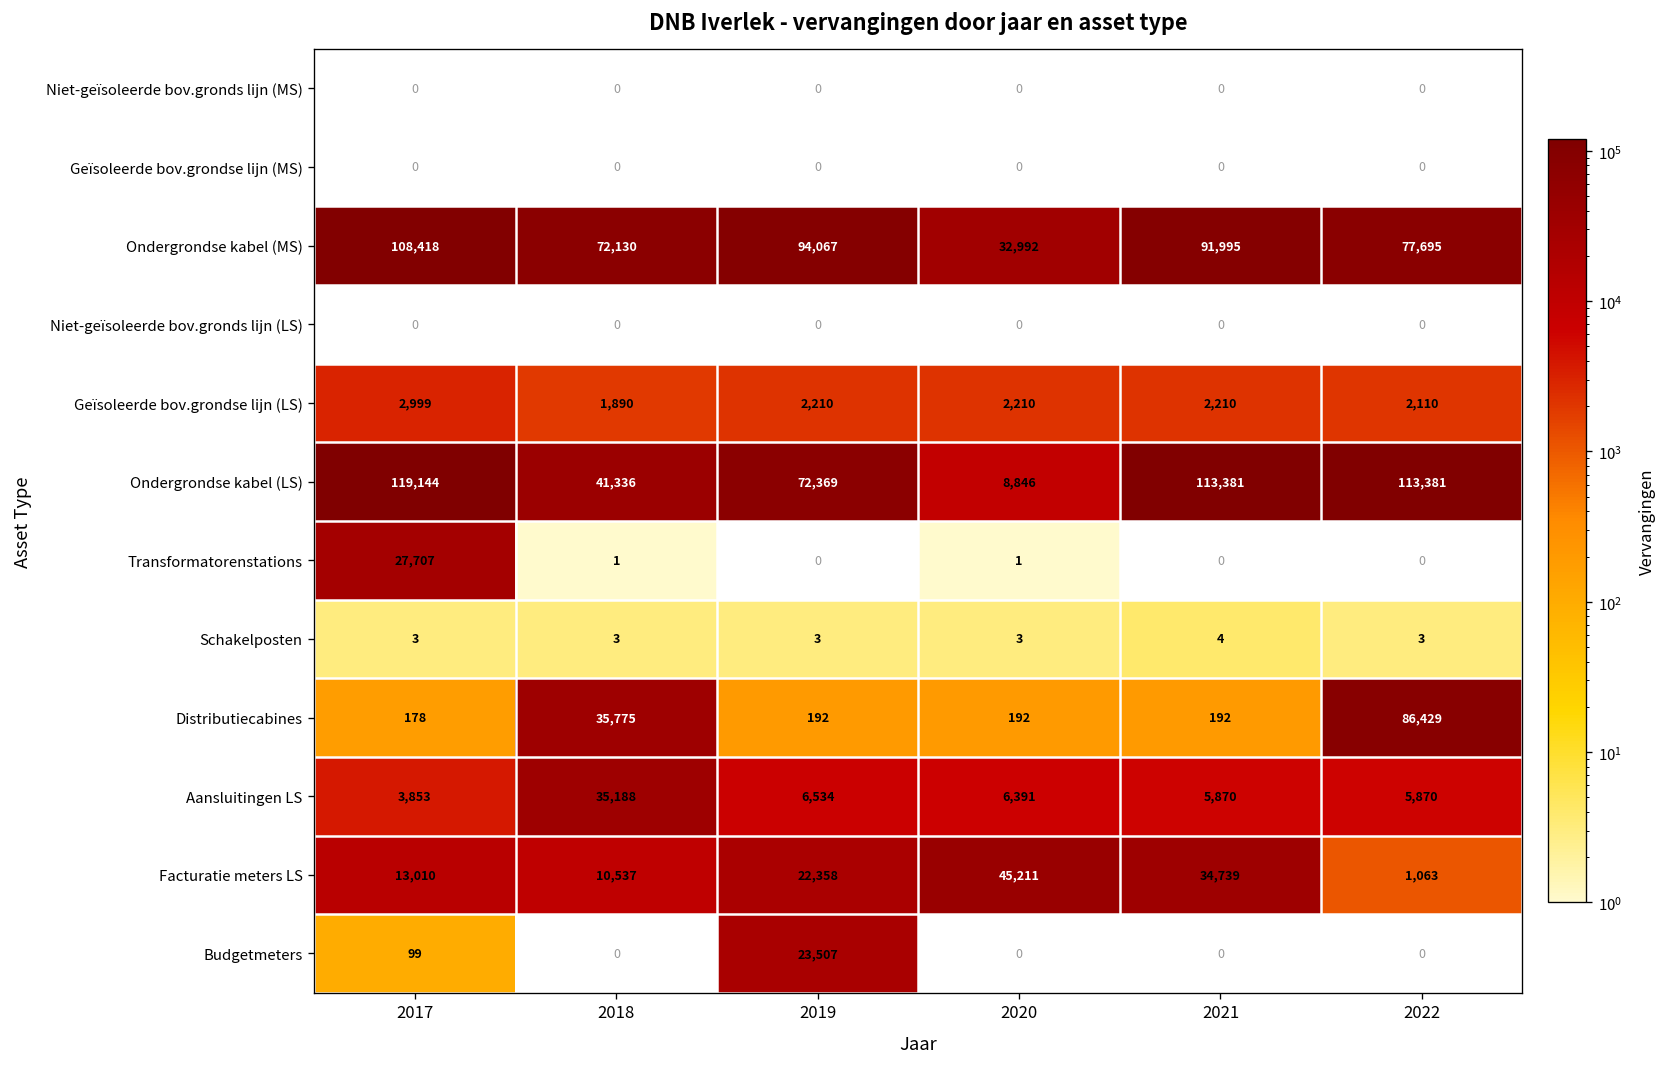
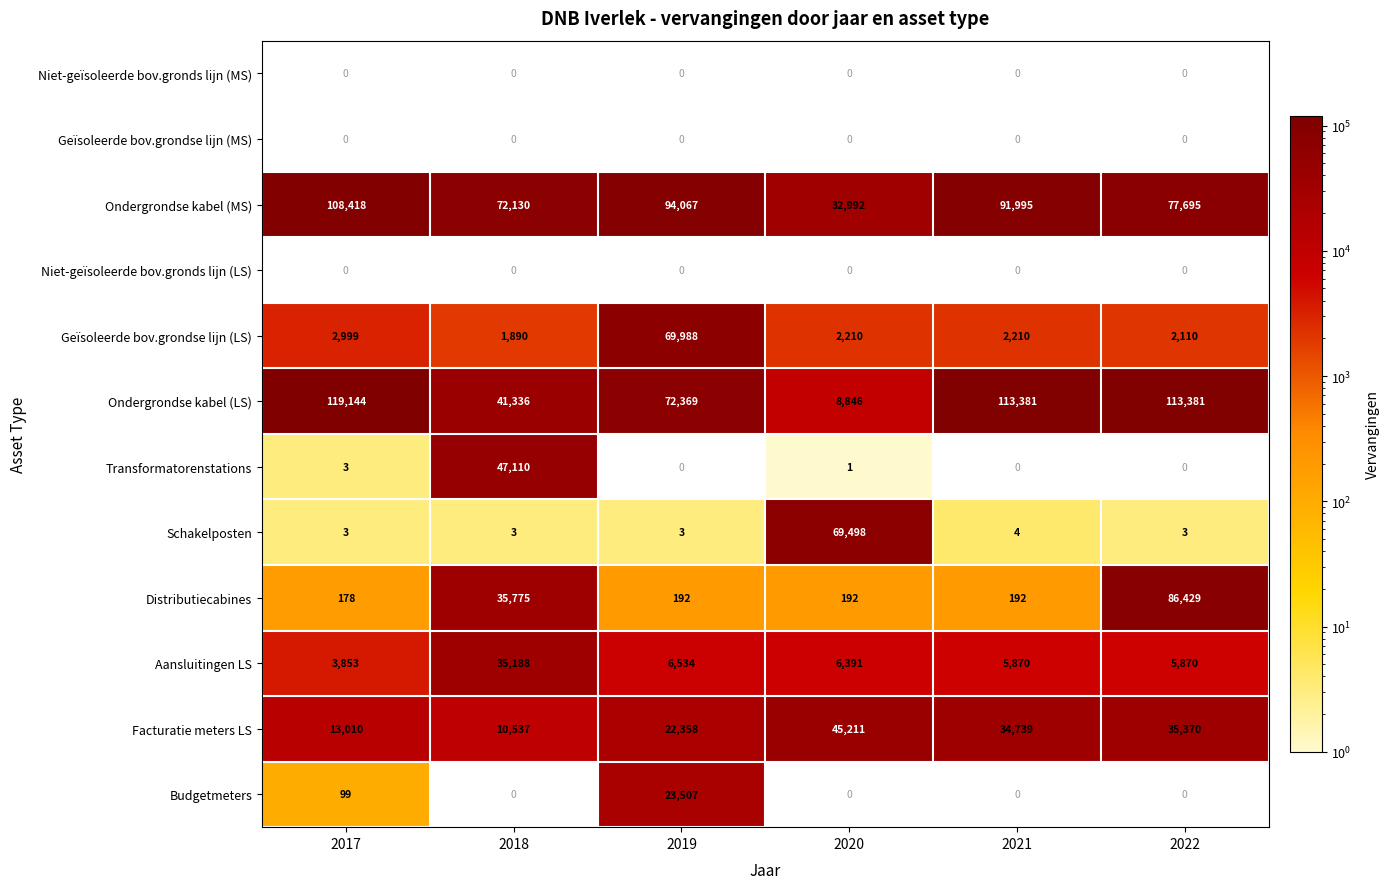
  {
    "Niet-geïsoleerde bov.gronds lijn (MS)": {
      "2017": "0",
      "2018": "0",
      "2019": "0",
      "2020": "0",
      "2021": "0",
      "2022": "0"
    },
    "Geïsoleerde bov.grondse lijn (MS)": {
      "2017": "0",
      "2018": "0",
      "2019": "0",
      "2020": "0",
      "2021": "0",
      "2022": "0"
    },
    "Ondergrondse kabel (MS)": {
      "2017": "108,418",
      "2018": "72,130",
      "2019": "94,067",
      "2020": "32,992",
      "2021": "91,995",
      "2022": "77,695"
    },
    "Niet-geïsoleerde bov.gronds lijn (LS)": {
      "2017": "0",
      "2018": "0",
      "2019": "0",
      "2020": "0",
      "2021": "0",
      "2022": "0"
    },
    "Geïsoleerde bov.grondse lijn (LS)": {
      "2017": "2,999",
      "2018": "1,890",
-     "2019": "2,210",
+     "2019": "69,988",
      "2020": "2,210",
      "2021": "2,210",
      "2022": "2,110"
    },
    "Ondergrondse kabel (LS)": {
      "2017": "119,144",
      "2018": "41,336",
      "2019": "72,369",
      "2020": "8,846",
      "2021": "113,381",
      "2022": "113,381"
    },
    "Transformatorenstations": {
-     "2017": "27,707",
-     "2018": "1",
+     "2017": "3",
+     "2018": "47,110",
      "2019": "0",
      "2020": "1",
      "2021": "0",
      "2022": "0"
    },
    "Schakelposten": {
      "2017": "3",
      "2018": "3",
      "2019": "3",
-     "2020": "3",
+     "2020": "69,498",
      "2021": "4",
      "2022": "3"
    },
    "Distributiecabines": {
      "2017": "178",
      "2018": "35,775",
      "2019": "192",
      "2020": "192",
      "2021": "192",
      "2022": "86,429"
    },
    "Aansluitingen LS": {
      "2017": "3,853",
      "2018": "35,188",
      "2019": "6,534",
      "2020": "6,391",
      "2021": "5,870",
      "2022": "5,870"
    },
    "Facturatie meters LS": {
      "2017": "13,010",
      "2018": "10,537",
      "2019": "22,358",
      "2020": "45,211",
      "2021": "34,739",
-     "2022": "1,063"
+     "2022": "35,370"
    },
    "Budgetmeters": {
      "2017": "99",
      "2018": "0",
      "2019": "23,507",
      "2020": "0",
      "2021": "0",
      "2022": "0"
    }
  }
